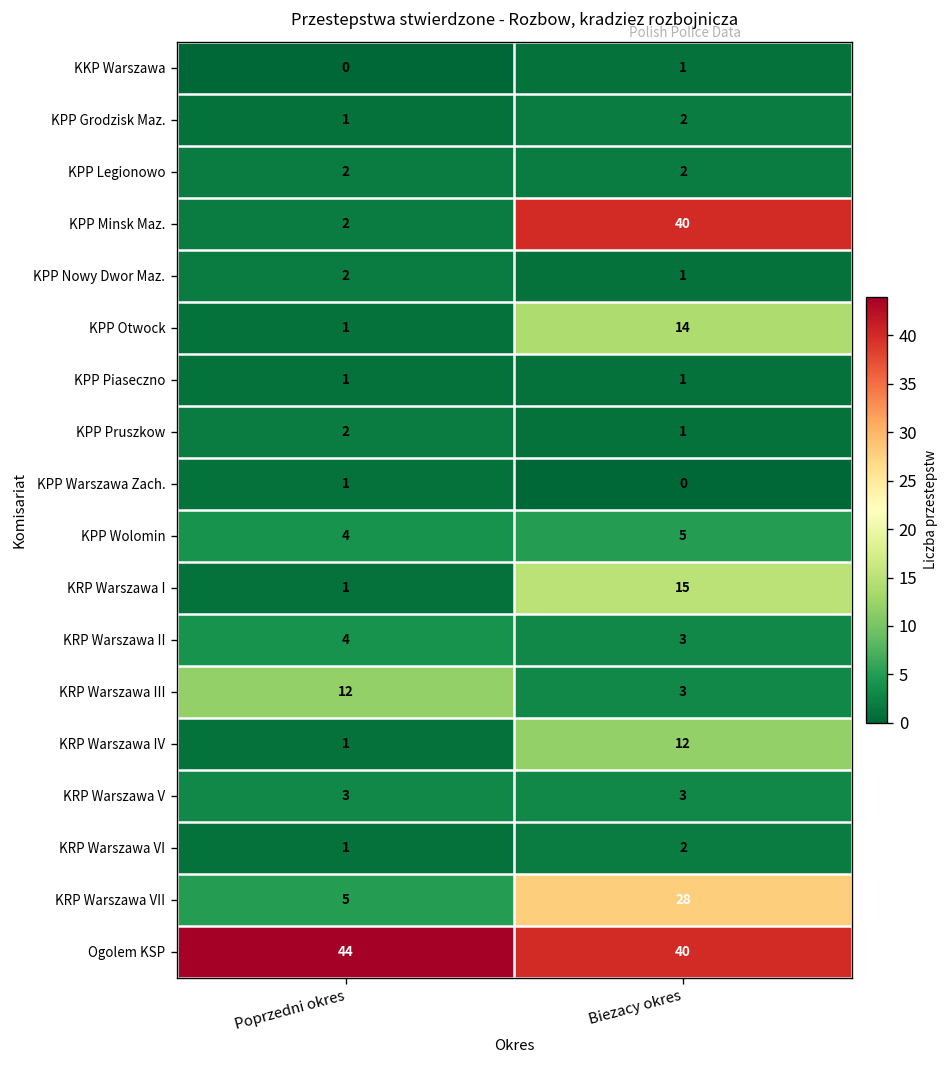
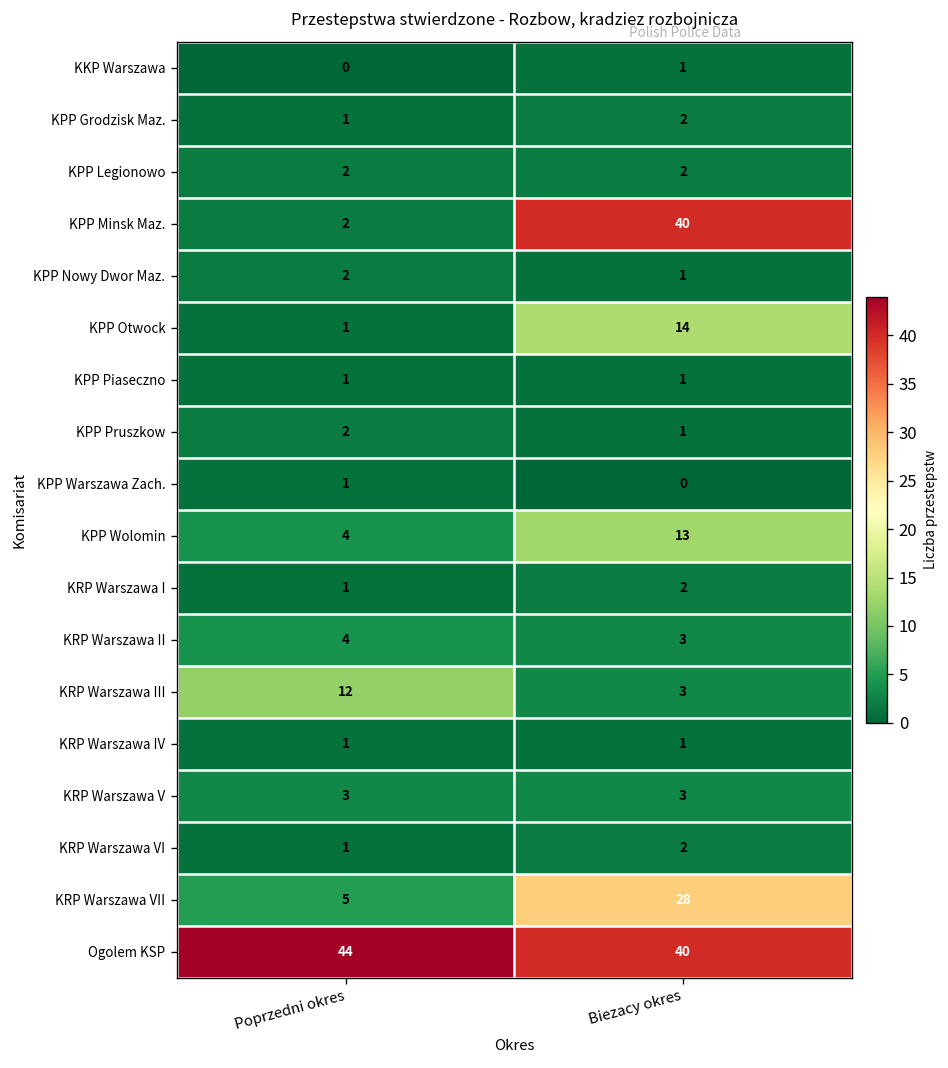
  {
    "KKP Warszawa": {
      "Poprzedni okres": 0,
      "Biezacy okres": 1
    },
    "KPP Grodzisk Maz.": {
      "Poprzedni okres": 1,
      "Biezacy okres": 2
    },
    "KPP Legionowo": {
      "Poprzedni okres": 2,
      "Biezacy okres": 2
    },
    "KPP Minsk Maz.": {
      "Poprzedni okres": 2,
      "Biezacy okres": 40
    },
    "KPP Nowy Dwor Maz.": {
      "Poprzedni okres": 2,
      "Biezacy okres": 1
    },
    "KPP Otwock": {
      "Poprzedni okres": 1,
      "Biezacy okres": 14
    },
    "KPP Piaseczno": {
      "Poprzedni okres": 1,
      "Biezacy okres": 1
    },
    "KPP Pruszkow": {
      "Poprzedni okres": 2,
      "Biezacy okres": 1
    },
    "KPP Warszawa Zach.": {
      "Poprzedni okres": 1,
      "Biezacy okres": 0
    },
    "KPP Wolomin": {
      "Poprzedni okres": 4,
-     "Biezacy okres": 5
+     "Biezacy okres": 13
    },
    "KRP Warszawa I": {
      "Poprzedni okres": 1,
-     "Biezacy okres": 15
+     "Biezacy okres": 2
    },
    "KRP Warszawa II": {
      "Poprzedni okres": 4,
      "Biezacy okres": 3
    },
    "KRP Warszawa III": {
      "Poprzedni okres": 12,
      "Biezacy okres": 3
    },
    "KRP Warszawa IV": {
      "Poprzedni okres": 1,
-     "Biezacy okres": 12
+     "Biezacy okres": 1
    },
    "KRP Warszawa V": {
      "Poprzedni okres": 3,
      "Biezacy okres": 3
    },
    "KRP Warszawa VI": {
      "Poprzedni okres": 1,
      "Biezacy okres": 2
    },
    "KRP Warszawa VII": {
      "Poprzedni okres": 5,
      "Biezacy okres": 28
    },
    "Ogolem KSP": {
      "Poprzedni okres": 44,
      "Biezacy okres": 40
    }
  }
